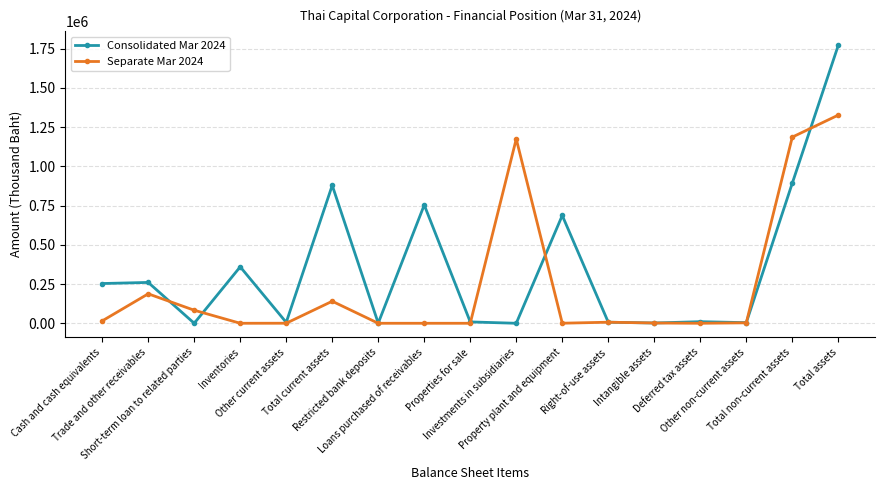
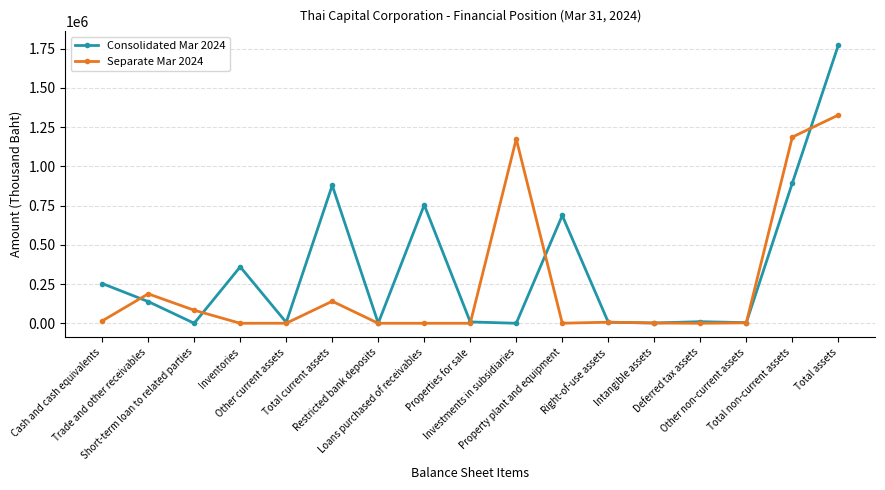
  {
    "Consolidated Mar 2024": {
      "Cash and cash equivalents": 250000,
-     "Trade and other receivables": 260000,
+     "Trade and other receivables": 140000,
      "Short-term loan to related parties": 0,
      "Inventories": 360000,
      "Total current assets": 880000,
      "Loans purchased of receivables": 750000,
      "Investments in subsidiaries": 0,
      "Property plant and equipment": 690000,
      "Total non-current assets": 890000,
      "Total assets": 1770000
    },
    "Separate Mar 2024": {
      "Cash and cash equivalents": 20000,
      "Trade and other receivables": 190000,
      "Short-term loan to related parties": 80000,
      "Inventories": 0,
      "Total current assets": 140000,
      "Loans purchased of receivables": 0,
      "Investments in subsidiaries": 1170000,
      "Property plant and equipment": 0,
      "Total non-current assets": 1190000,
      "Total assets": 1330000
    }
  }
